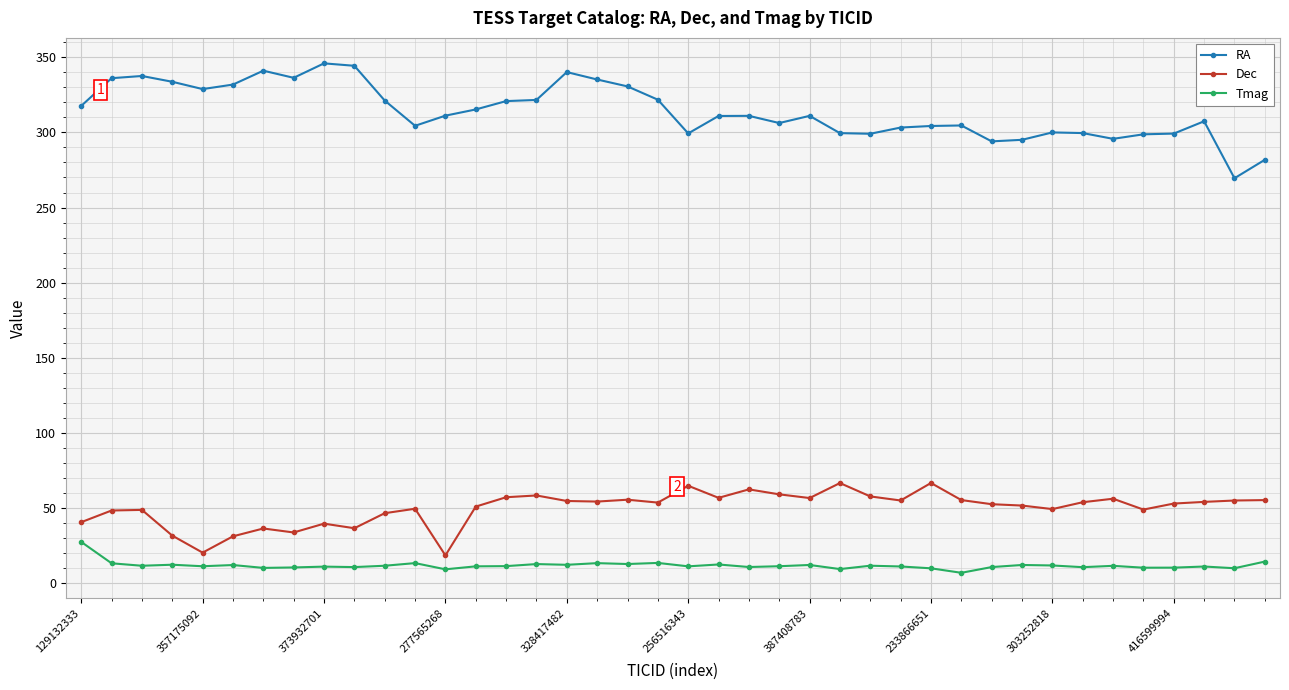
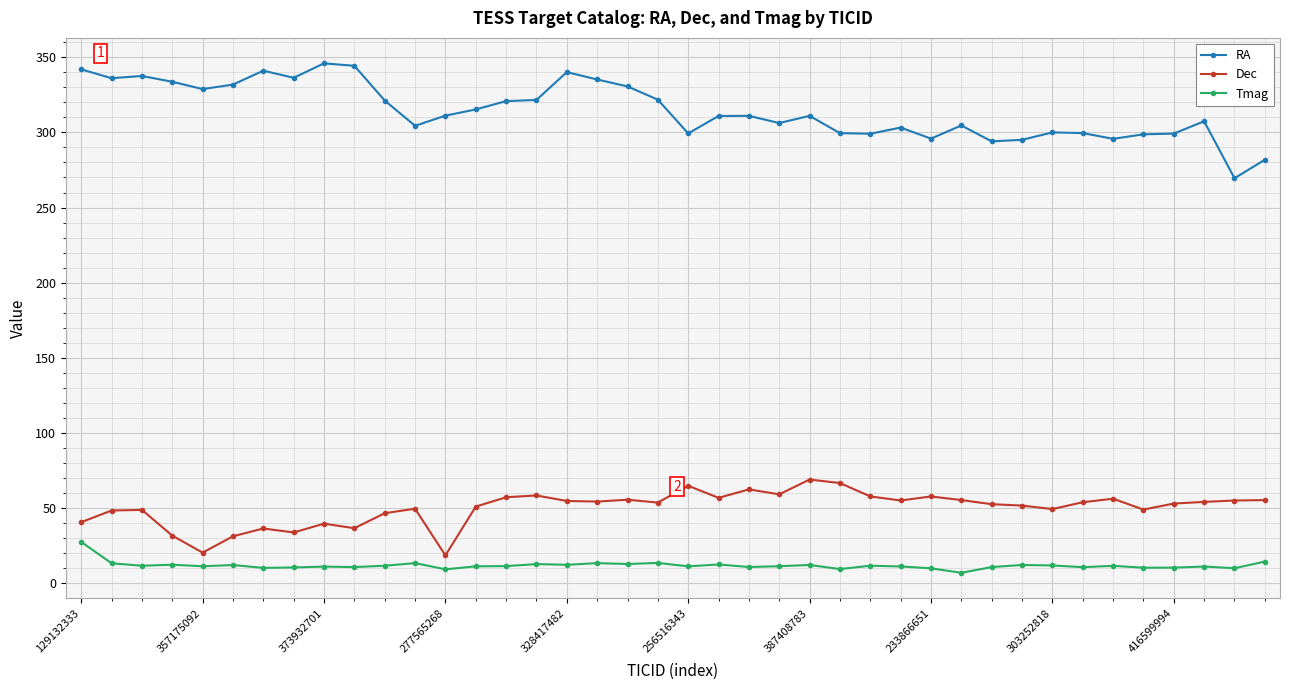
  {
    "RA": {
-     "129132333": 318,
+     "129132333": 342,
      "357175092": 329,
      "373932701": 346,
      "277565268": 311,
      "328417482": 340,
      "256516343": 299,
      "387408783": 311,
-     "233866651": 304,
+     "233866651": 296,
      "303252818": 300,
      "416599994": 299
    },
    "Dec": {
      "129132333": 41,
      "357175092": 20,
      "373932701": 40,
      "277565268": 19,
      "328417482": 55,
-     "387408783": 57,
-     "233866651": 67,
+     "387408783": 69,
+     "233866651": 58,
      "303252818": 49,
      "416599994": 53
    },
    "Tmag": {
      "129132333": 28,
      "357175092": 11,
      "373932701": 11,
      "277565268": 9,
      "328417482": 12,
      "256516343": 11,
      "387408783": 12,
      "233866651": 10,
      "303252818": 12,
      "416599994": 10
    }
  }
